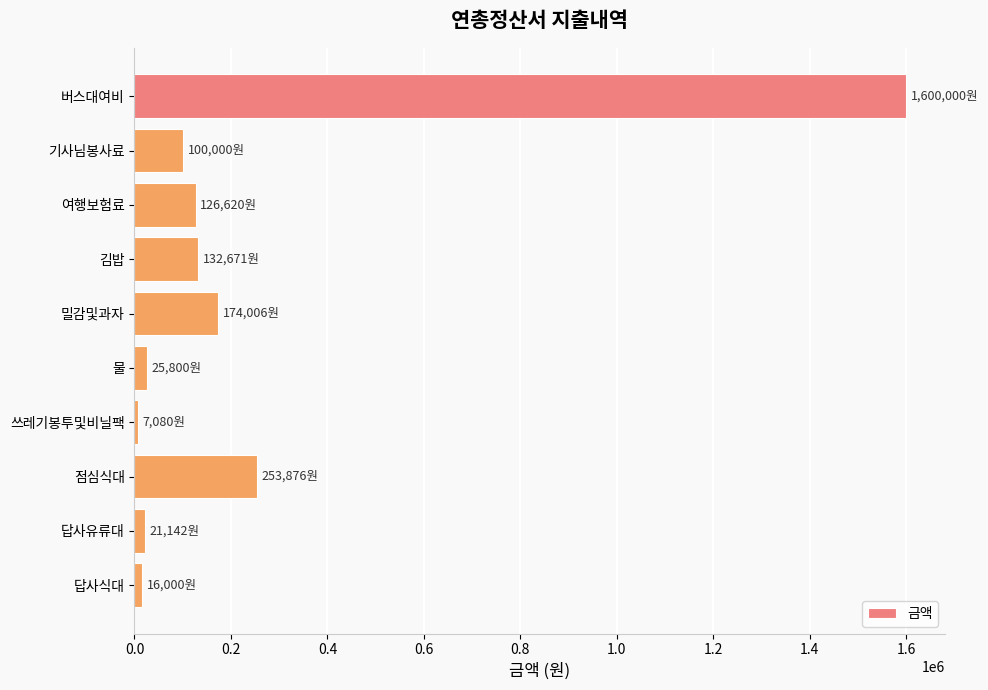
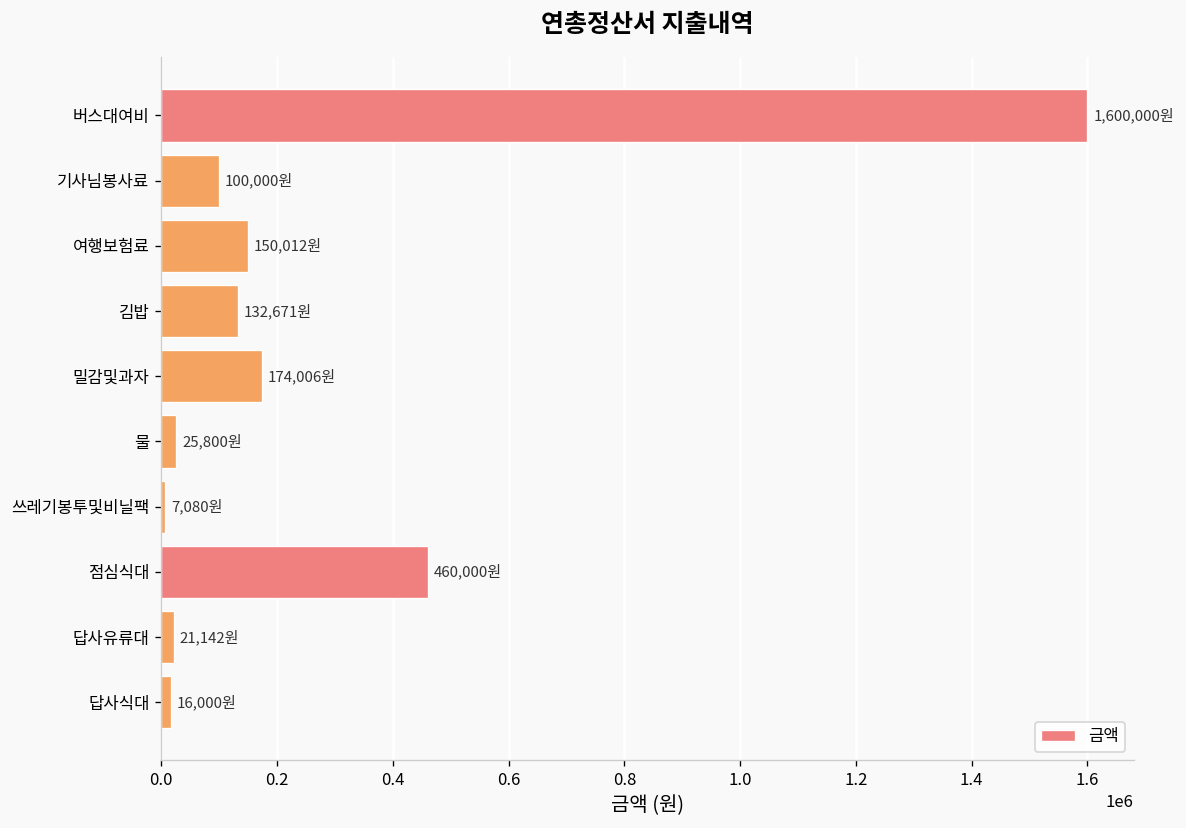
  {
    "버스대여비": "1,600,000원",
    "기사님봉사료": "100,000원",
-   "여행보험료": "126,620원",
+   "여행보험료": "150,012원",
    "김밥": "132,671원",
    "밀감및과자": "174,006원",
    "물": "25,800원",
    "쓰레기봉투및비닐팩": "7,080원",
-   "점심식대": "253,876원",
+   "점심식대": "460,000원",
    "답사유류대": "21,142원",
    "답사식대": "16,000원"
  }
